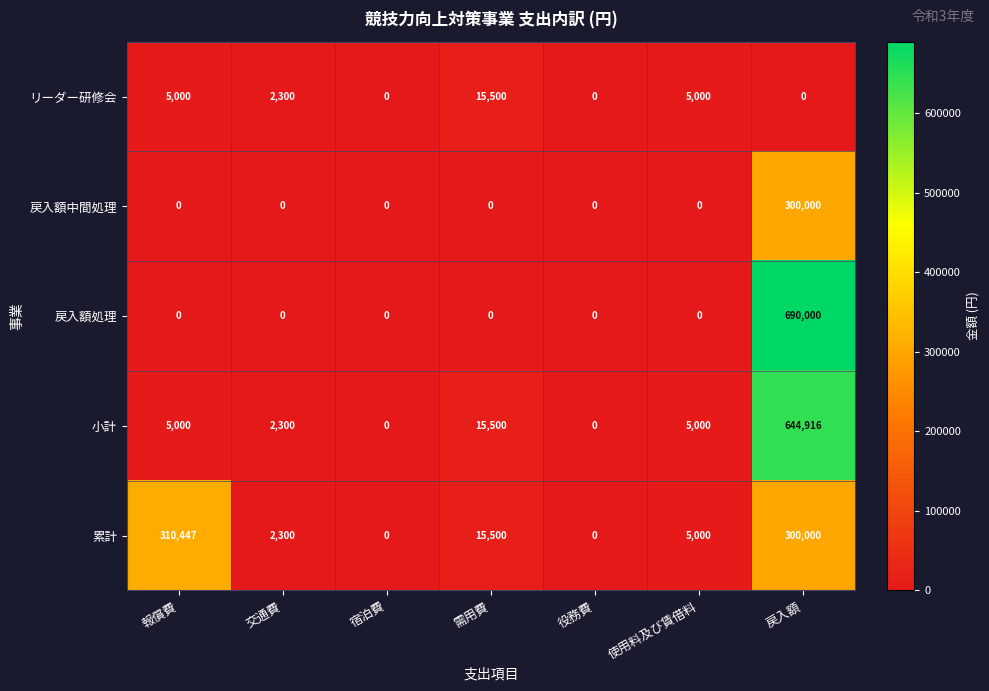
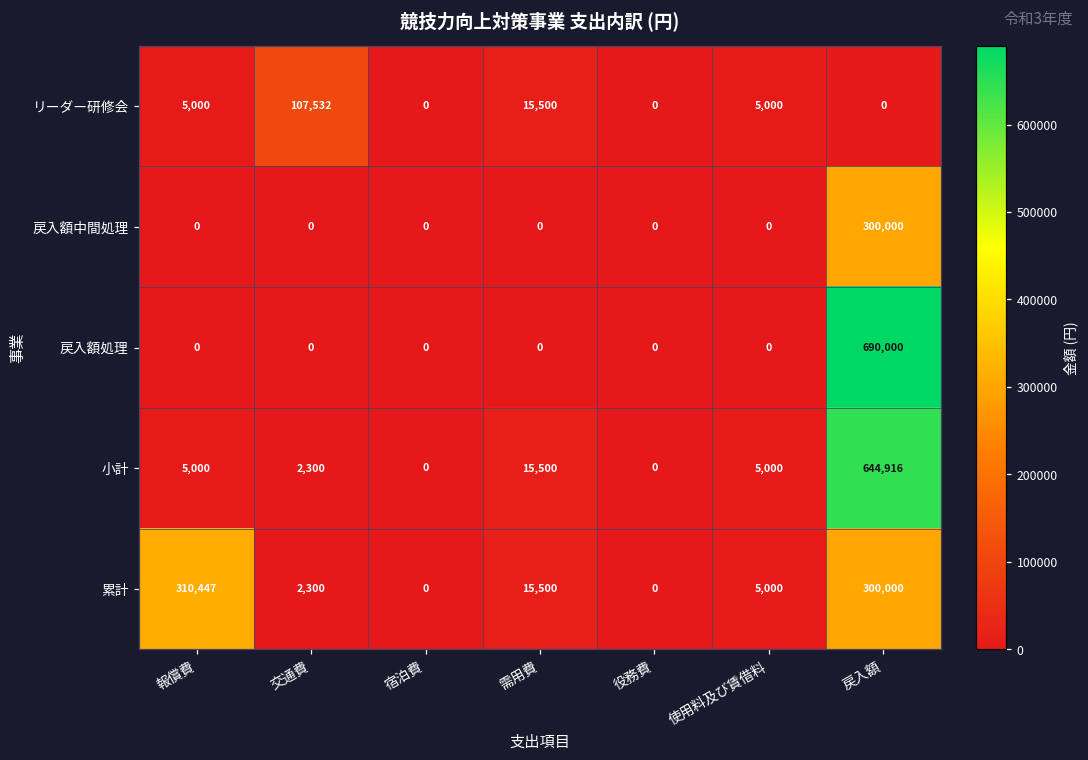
  {
    "リーダー研修会": {
      "報償費": "5,000",
-     "交通費": "2,300",
+     "交通費": "107,532",
      "宿泊費": "0",
      "需用費": "15,500",
      "役務費": "0",
      "使用料及び賃借料": "5,000",
      "戻入額": "0"
    },
    "戻入額中間処理": {
      "報償費": "0",
      "交通費": "0",
      "宿泊費": "0",
      "需用費": "0",
      "役務費": "0",
      "使用料及び賃借料": "0",
      "戻入額": "300,000"
    },
    "戻入額処理": {
      "報償費": "0",
      "交通費": "0",
      "宿泊費": "0",
      "需用費": "0",
      "役務費": "0",
      "使用料及び賃借料": "0",
      "戻入額": "690,000"
    },
    "小計": {
      "報償費": "5,000",
      "交通費": "2,300",
      "宿泊費": "0",
      "需用費": "15,500",
      "役務費": "0",
      "使用料及び賃借料": "5,000",
      "戻入額": "644,916"
    },
    "累計": {
      "報償費": "310,447",
      "交通費": "2,300",
      "宿泊費": "0",
      "需用費": "15,500",
      "役務費": "0",
      "使用料及び賃借料": "5,000",
      "戻入額": "300,000"
    }
  }
